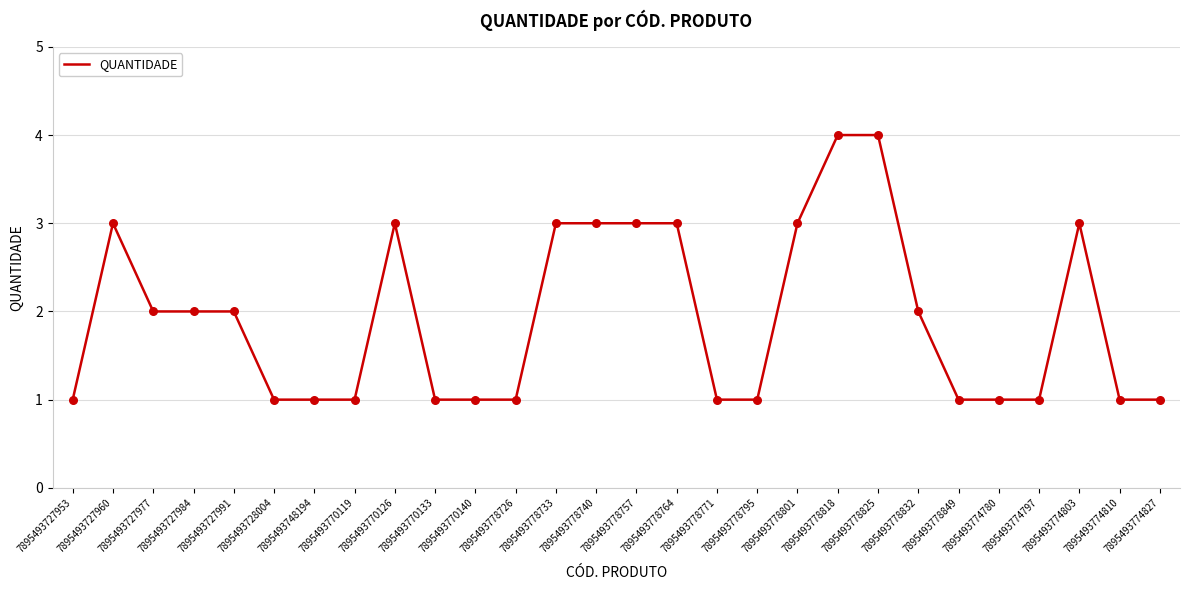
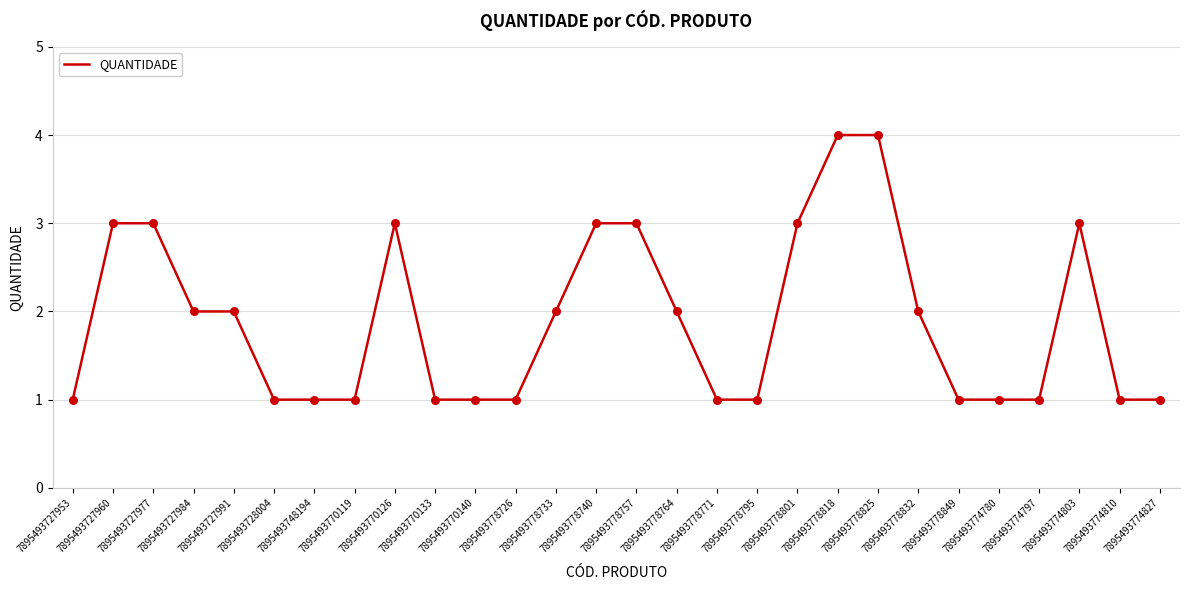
  {
    "7895493727953": 1,
    "7895493727960": 3,
-   "7895493727977": 2,
+   "7895493727977": 3,
    "7895493727984": 2,
    "7895493727991": 2,
    "7895493728004": 1,
    "7895493748194": 1,
    "7895493770119": 1,
    "7895493770126": 3,
    "7895493770133": 1,
    "7895493770140": 1,
    "7895493778726": 1,
-   "7895493778733": 3,
+   "7895493778733": 2,
    "7895493778740": 3,
    "7895493778757": 3,
-   "7895493778764": 3,
+   "7895493778764": 2,
    "7895493778771": 1,
    "7895493778795": 1,
    "7895493778801": 3,
    "7895493778818": 4,
    "7895493778825": 4,
    "7895493778832": 2,
    "7895493778849": 1,
    "7895493774780": 1,
    "7895493774797": 1,
    "7895493774803": 3,
    "7895493774810": 1,
    "7895493774827": 1
  }
